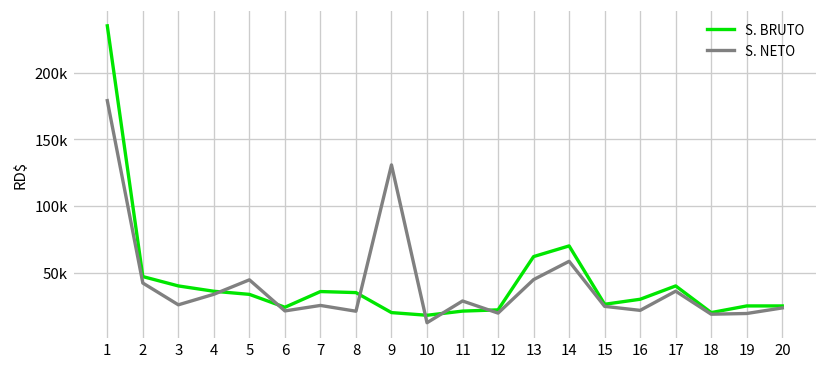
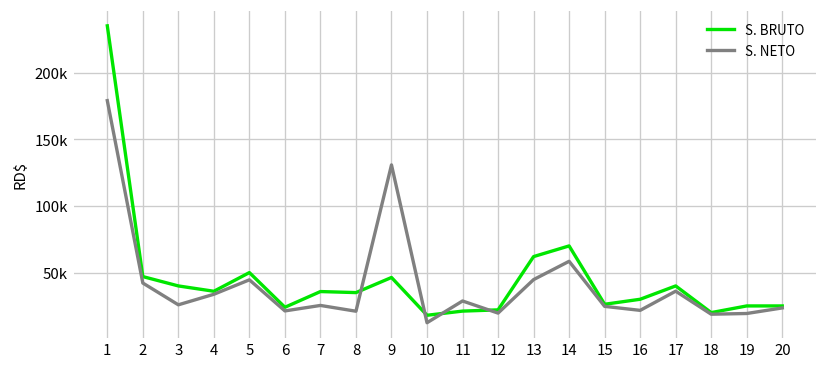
  {
    "S. BRUTO": {
      "1": 235000,
      "2": 47000,
      "3": 40000,
-     "5": 34000,
+     "5": 50000,
      "6": 24000,
      "7": 36000,
      "8": 35000,
-     "9": 20000,
+     "9": 46000,
      "10": 18000,
      "11": 21000,
      "12": 22000,
      "13": 62000,
      "14": 70000,
      "16": 30000,
      "17": 40000,
      "19": 25000
    },
    "S. NETO": {
      "1": 179000,
      "2": 42000,
      "3": 26000,
      "5": 45000,
      "6": 21000,
      "7": 25000,
      "8": 21000,
      "9": 131000,
      "10": 12000,
      "11": 29000,
      "12": 20000,
      "13": 45000,
      "14": 58000,
      "16": 22000,
      "17": 36000,
      "19": 19000
    }
  }
